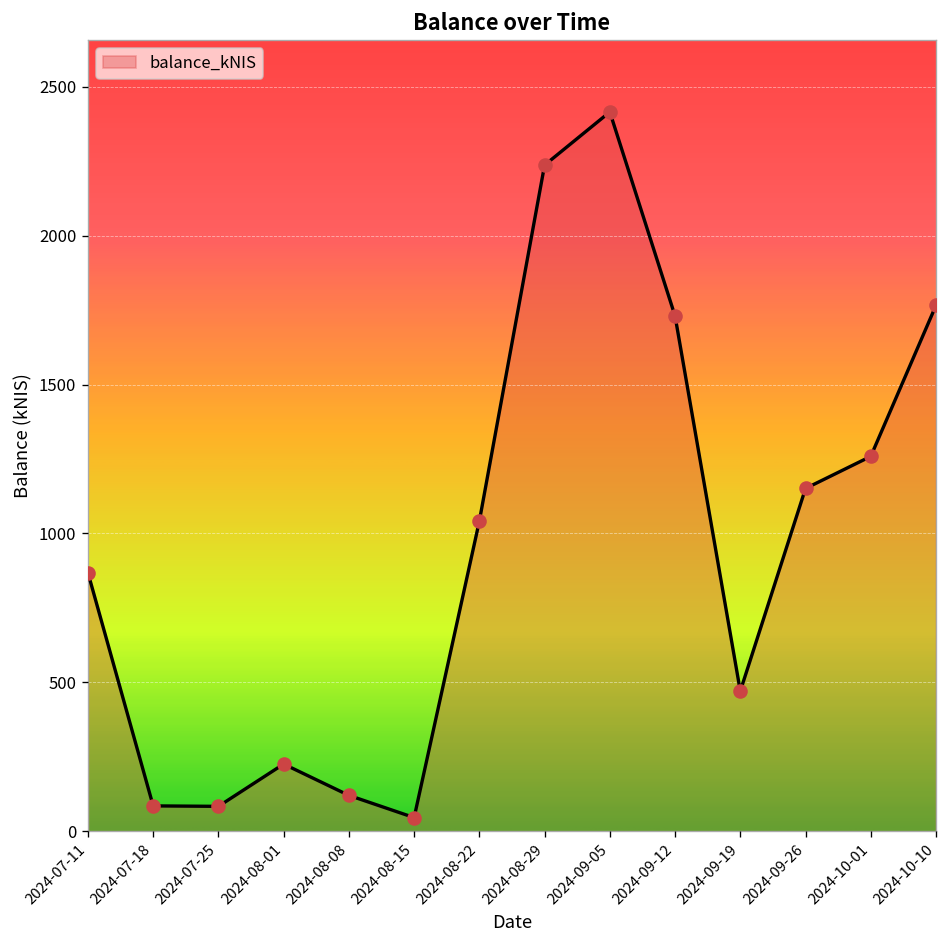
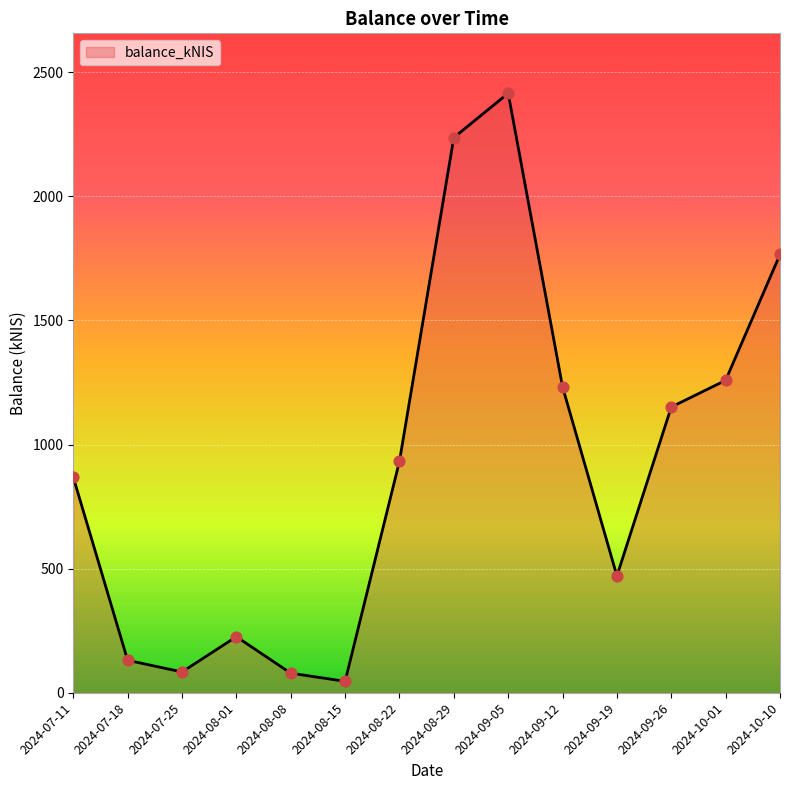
  {
    "2024-07-11": 870,
-   "2024-07-18": 90,
+   "2024-07-18": 130,
    "2024-07-25": 80,
    "2024-08-01": 230,
-   "2024-08-08": 120,
+   "2024-08-08": 80,
    "2024-08-15": 50,
-   "2024-08-22": 1040,
+   "2024-08-22": 930,
    "2024-08-29": 2240,
    "2024-09-05": 2420,
-   "2024-09-12": 1730,
+   "2024-09-12": 1230,
    "2024-09-19": 470,
    "2024-09-26": 1150,
    "2024-10-01": 1260,
    "2024-10-10": 1770
  }
